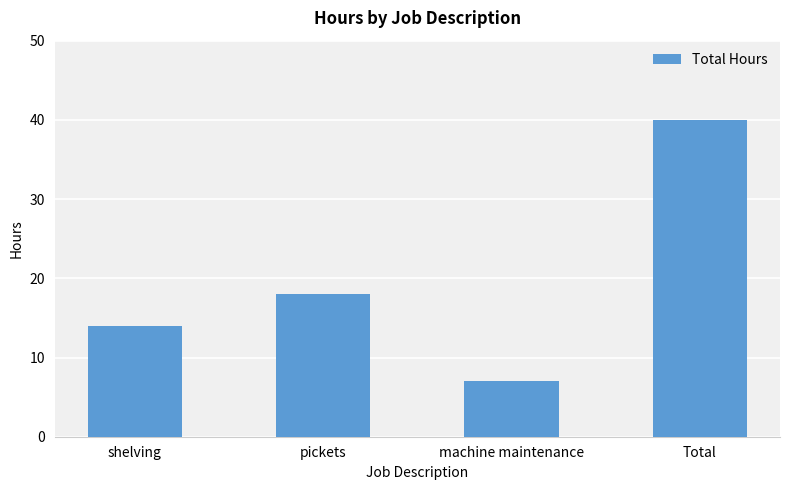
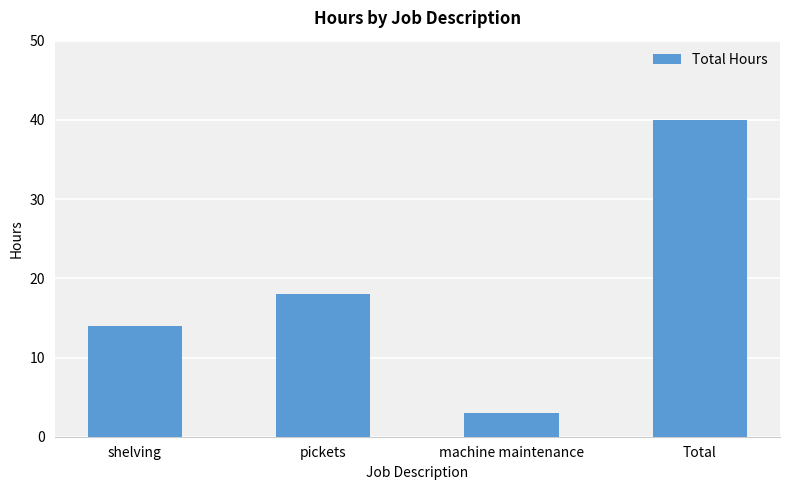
  {
    "shelving": 14,
    "pickets": 18,
-   "machine maintenance": 7,
+   "machine maintenance": 3,
    "Total": 40
  }
